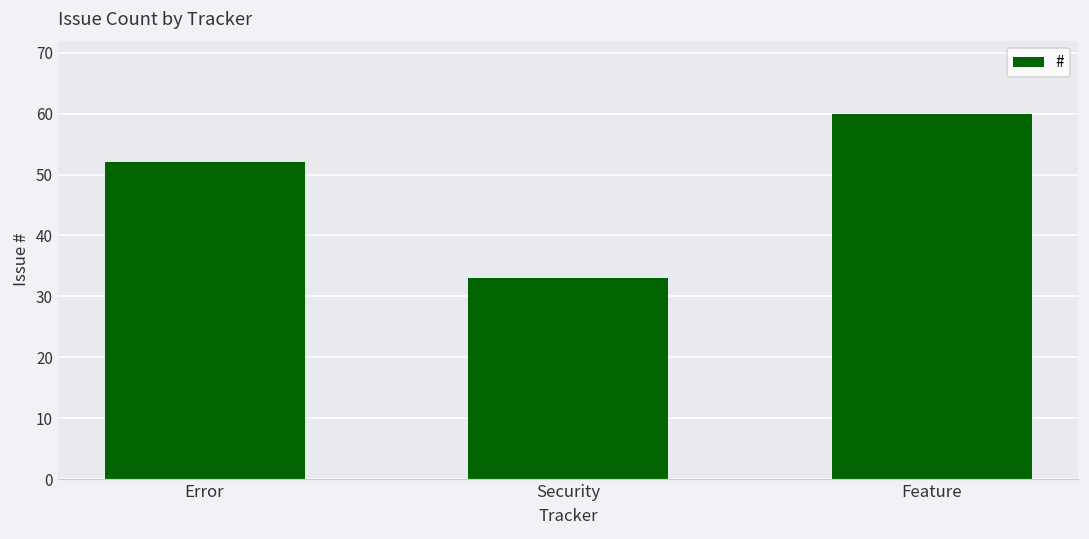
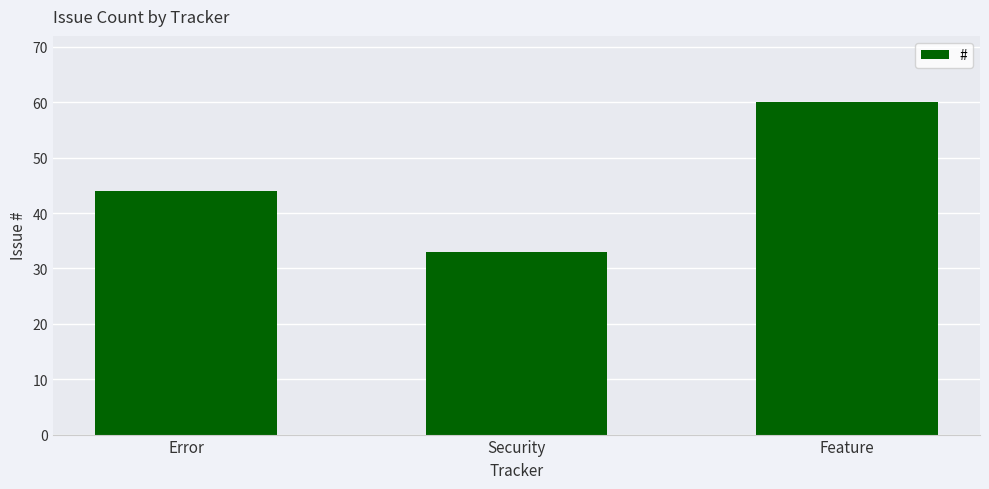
  {
-   "Error": 52,
+   "Error": 44,
    "Security": 33,
    "Feature": 60
  }
